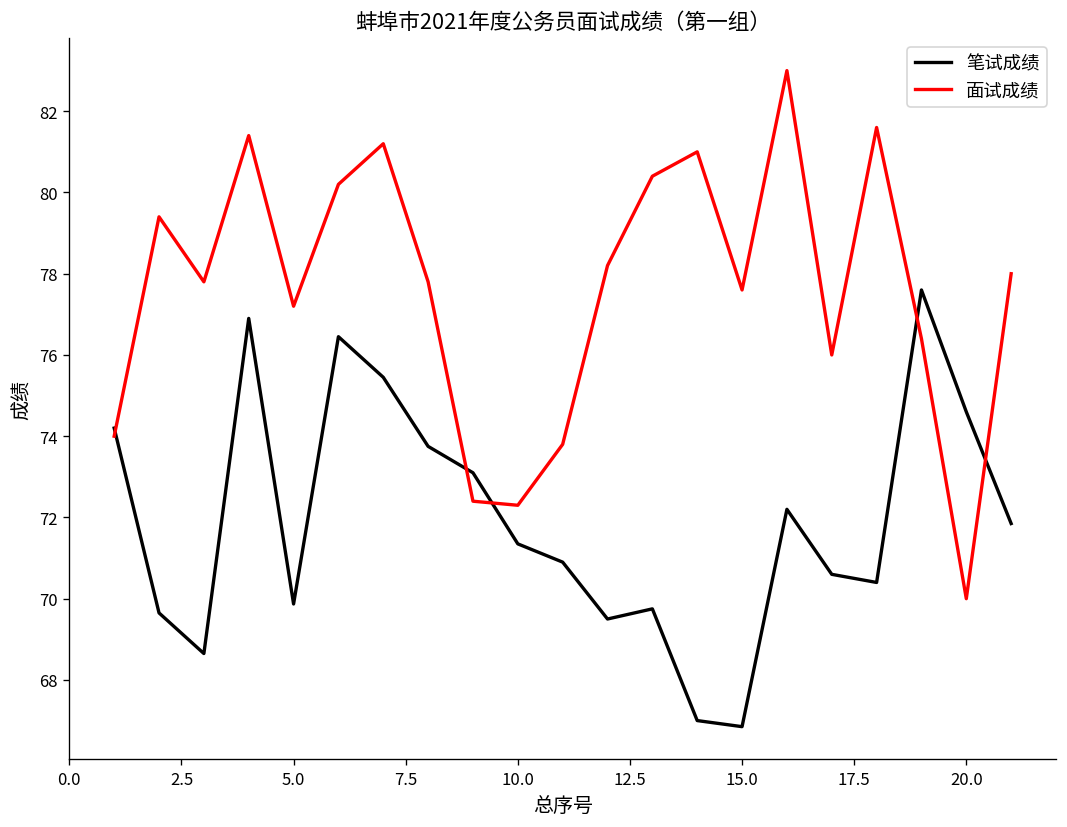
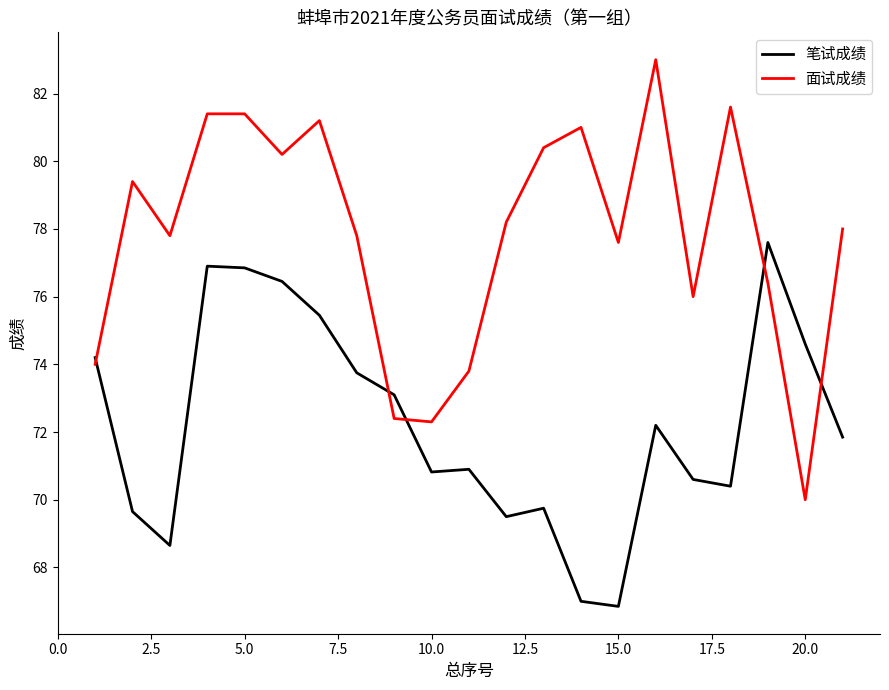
  {
    "笔试成绩": {
-     "5.0": 69.9,
-     "10.0": 71.4,
+     "5.0": 76.9,
+     "10.0": 70.8,
      "15.0": 66.9,
      "20.0": 74.6
    },
    "面试成绩": {
-     "5.0": 77.2,
+     "5.0": 81.4,
      "10.0": 72.3,
      "15.0": 77.6,
      "20.0": 70.0
    }
  }
